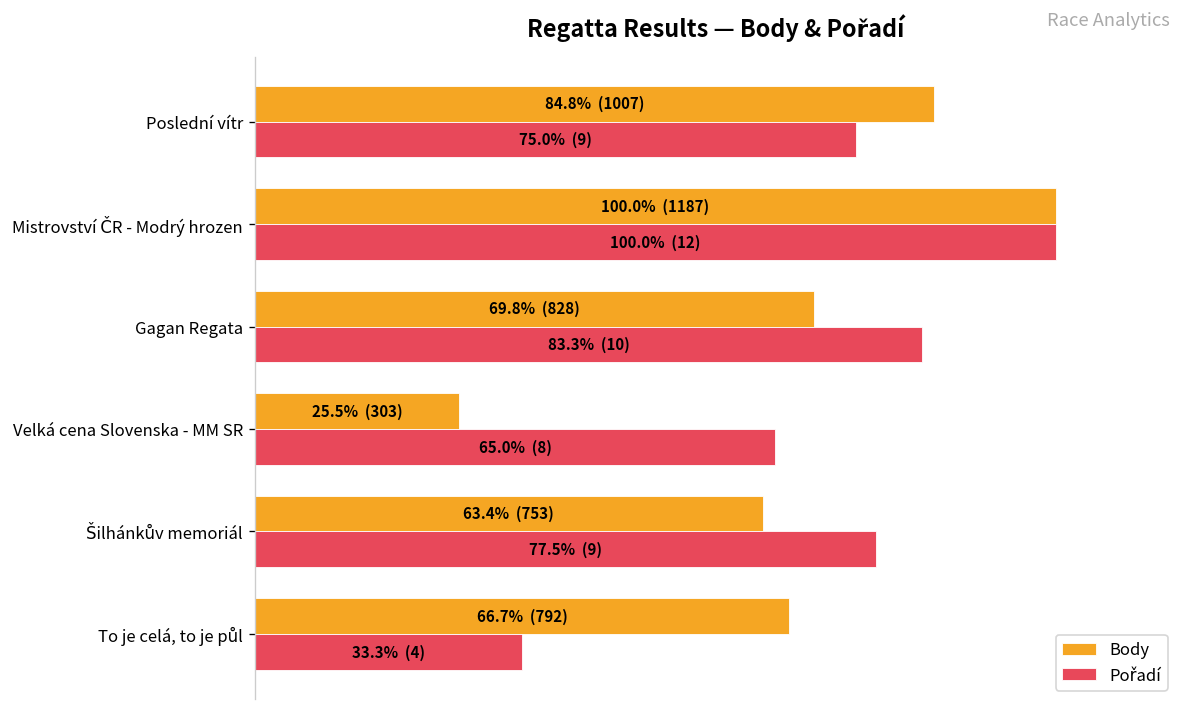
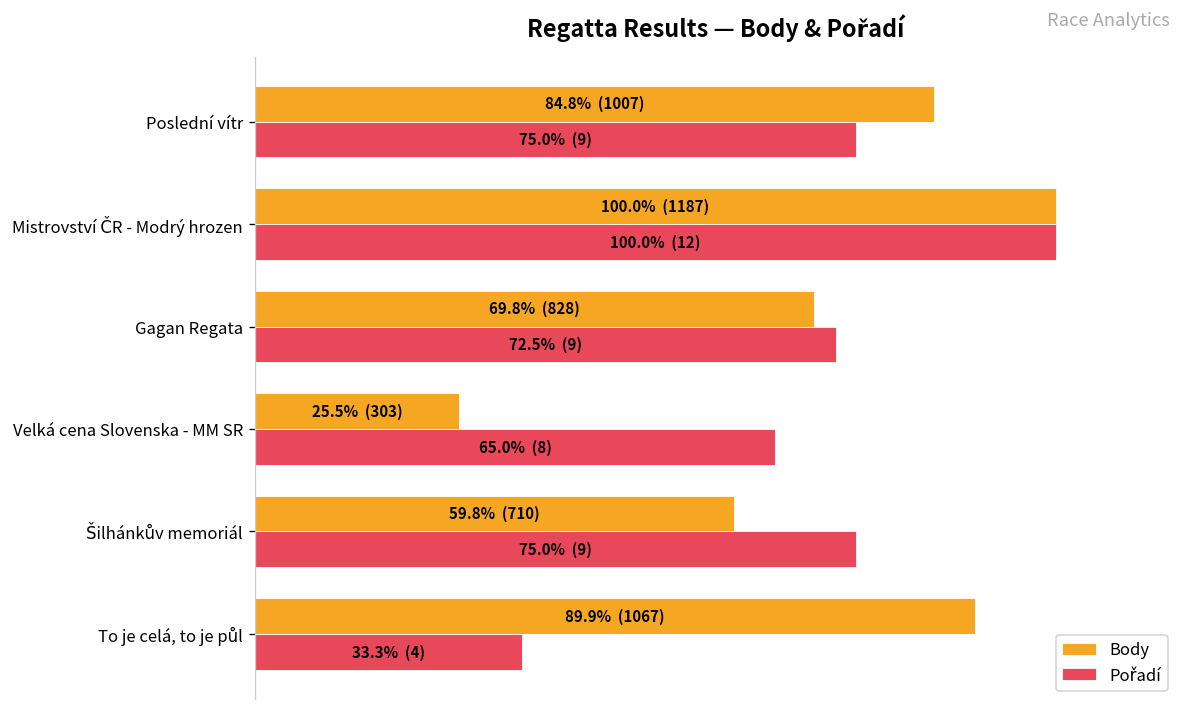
  {
    "Body": {
      "Poslední vítr": "84.8%",
      "Mistrovství ČR - Modrý hrozen": "100.0%",
      "Gagan Regata": "69.8%",
      "Velká cena Slovenska - MM SR": "25.5%",
-     "Šilhánkův memoriál": "63.4% (753)",
-     "To je celá, to je půl": "66.7% (792)"
+     "Šilhánkův memoriál": "59.8% (710)",
+     "To je celá, to je půl": "89.9% (1067)"
    },
    "Pořadí": {
      "Poslední vítr": "75.0%",
      "Mistrovství ČR - Modrý hrozen": "100.0%",
-     "Gagan Regata": "83.3% (10)",
+     "Gagan Regata": "72.5% (9)",
      "Velká cena Slovenska - MM SR": "65.0%",
-     "Šilhánkův memoriál": "77.5%",
+     "Šilhánkův memoriál": "75.0%",
      "To je celá, to je půl": "33.3%"
    }
  }
